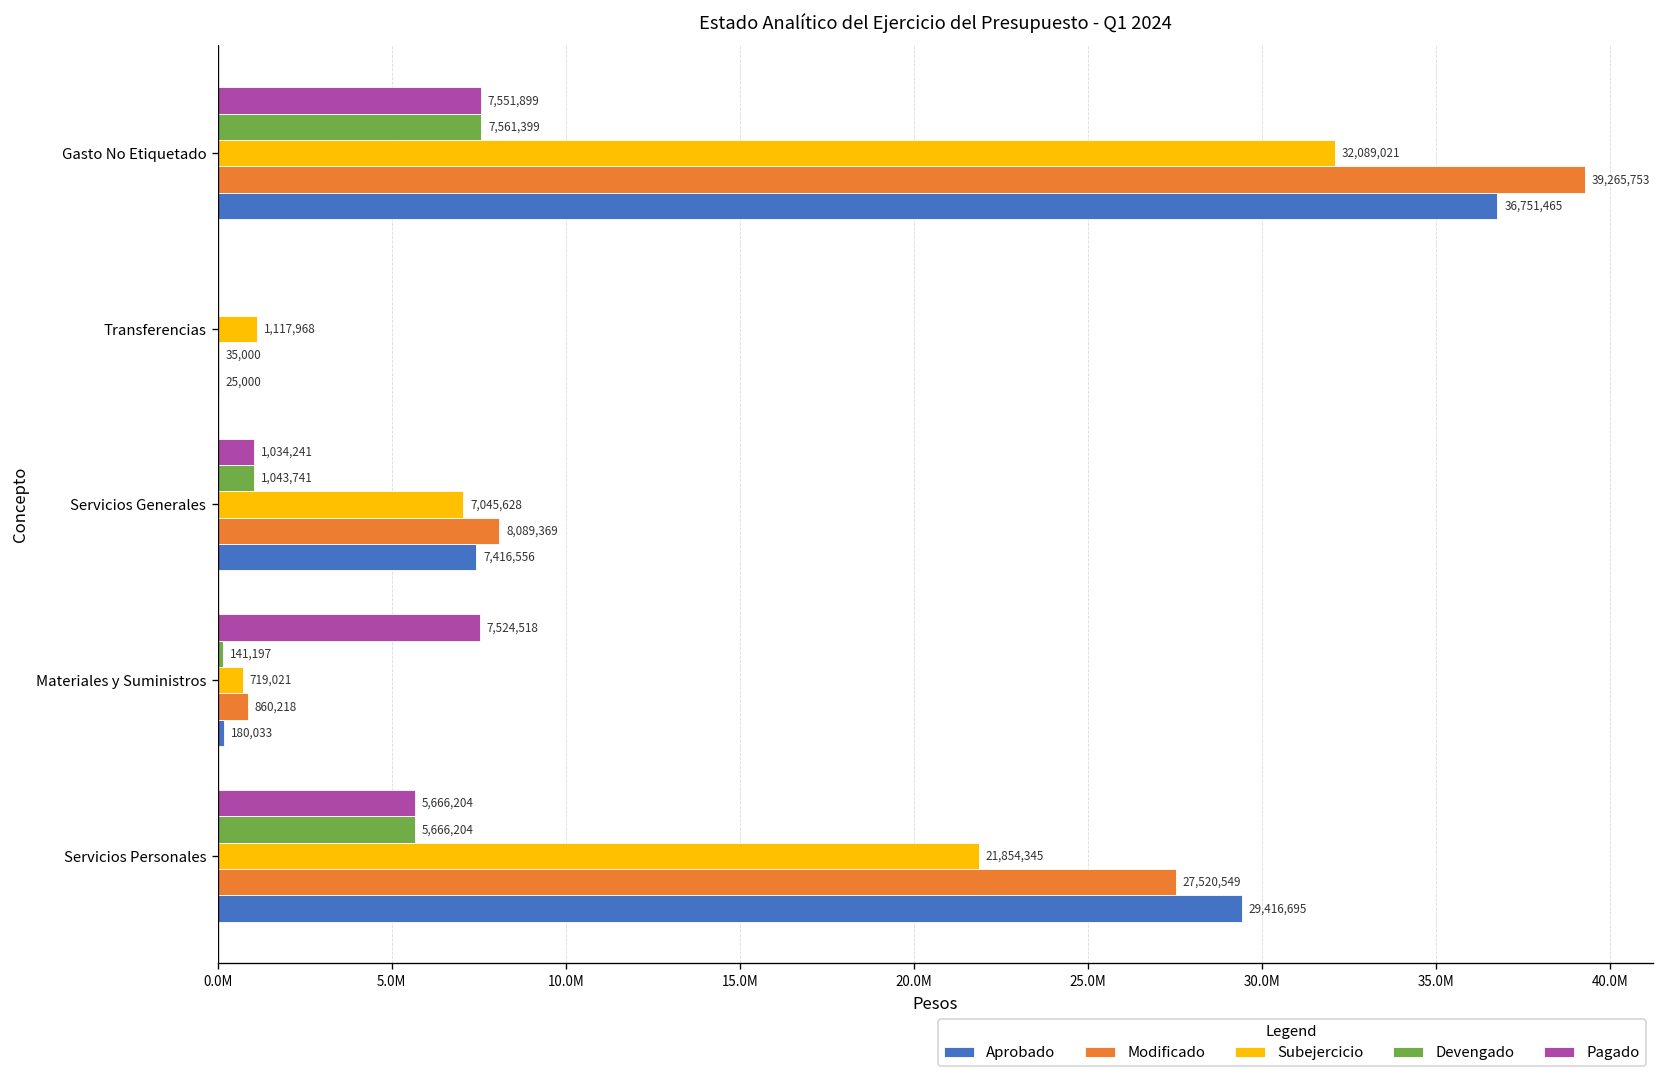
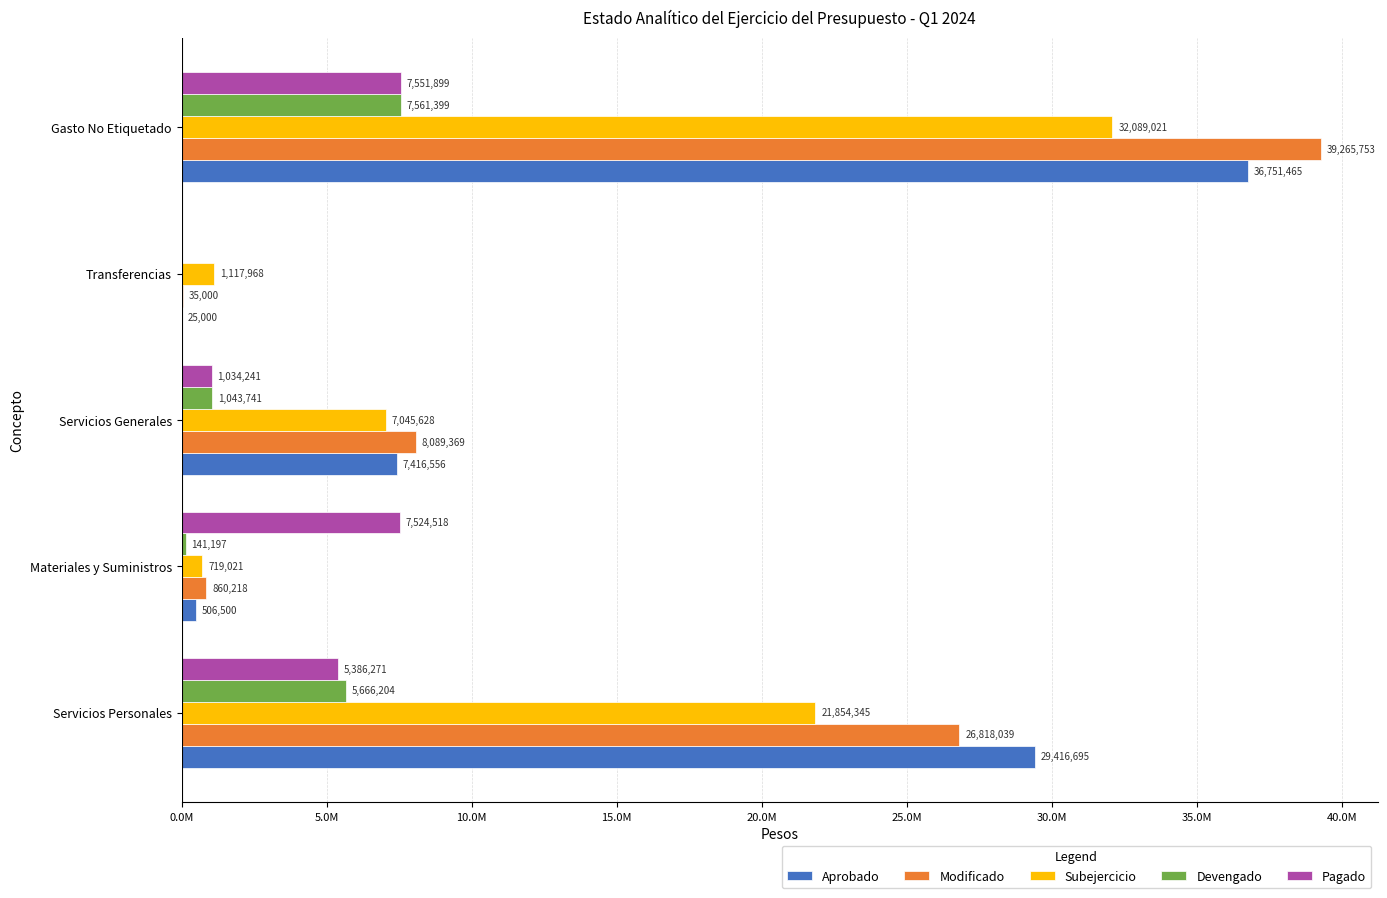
  {
    "Aprobado": {
      "Gasto No Etiquetado": "36,751,465",
      "Transferencias": "25,000",
      "Servicios Generales": "7,416,556",
-     "Materiales y Suministros": "180,033",
+     "Materiales y Suministros": "506,500",
      "Servicios Personales": "29,416,695"
    },
    "Modificado": {
      "Gasto No Etiquetado": "39,265,753",
      "Transferencias": "35,000",
      "Servicios Generales": "8,089,369",
      "Materiales y Suministros": "860,218",
-     "Servicios Personales": "27,520,549"
+     "Servicios Personales": "26,818,039"
    },
    "Subejercicio": {
      "Gasto No Etiquetado": "32,089,021",
      "Transferencias": "1,117,968",
      "Servicios Generales": "7,045,628",
      "Materiales y Suministros": "719,021",
      "Servicios Personales": "21,854,345"
    },
    "Devengado": {
      "Gasto No Etiquetado": "7,561,399",
      "Servicios Generales": "1,043,741",
      "Materiales y Suministros": "141,197",
      "Servicios Personales": "5,666,204"
    },
    "Pagado": {
      "Gasto No Etiquetado": "7,551,899",
      "Servicios Generales": "1,034,241",
      "Materiales y Suministros": "7,524,518",
-     "Servicios Personales": "5,666,204"
+     "Servicios Personales": "5,386,271"
    }
  }
